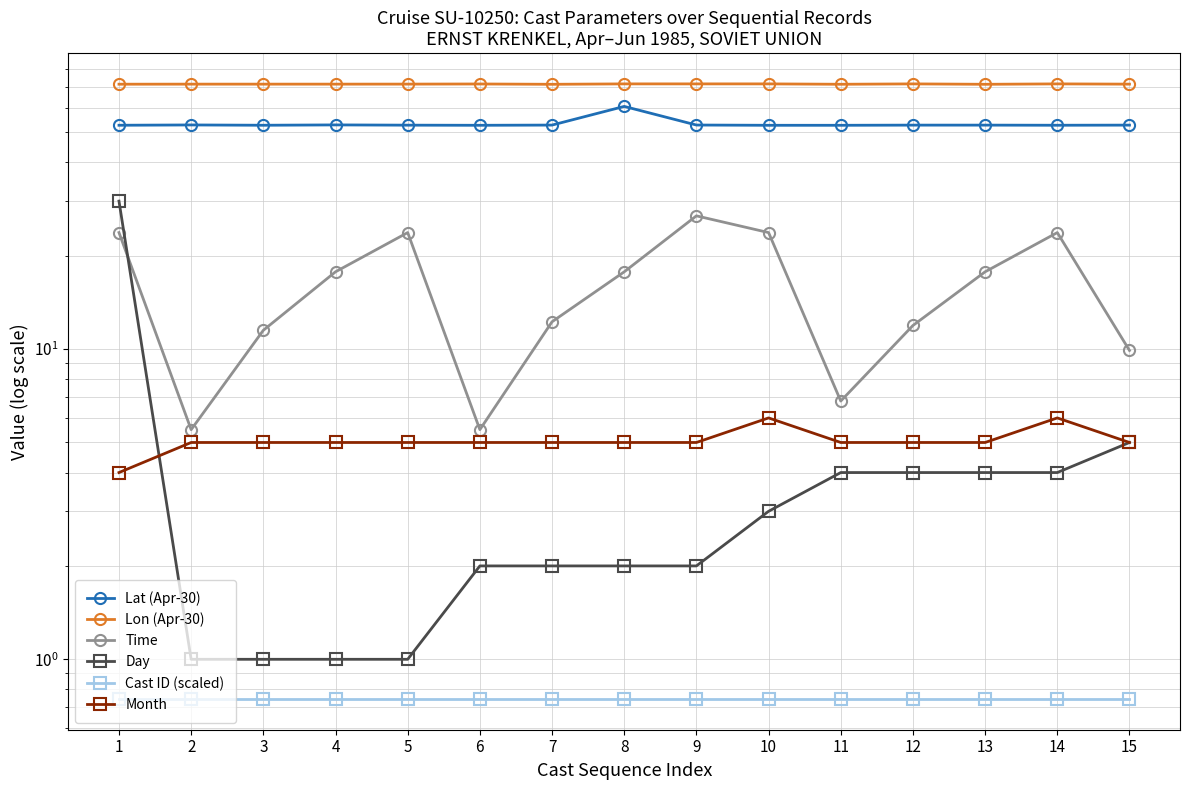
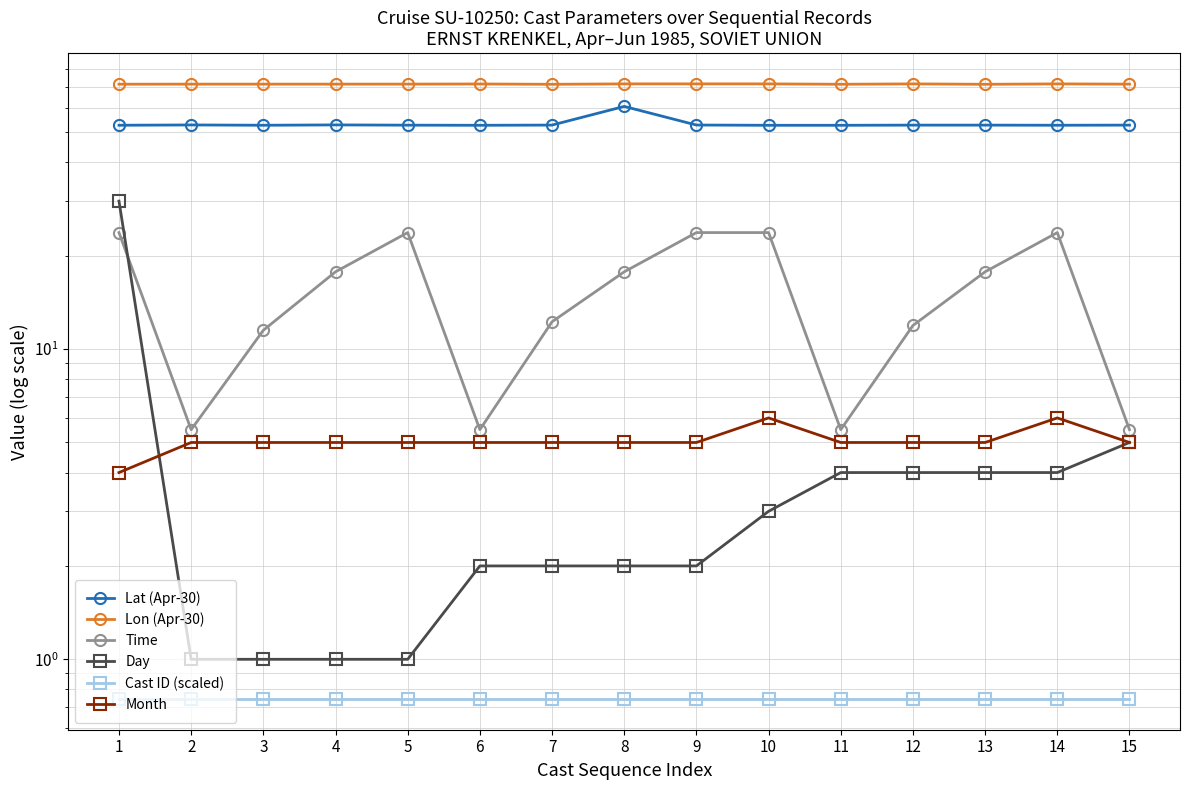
  {
    "Lat (Apr-30)": {
      "1": 53,
      "2": 53,
      "3": 53,
      "4": 53,
      "5": 53,
      "6": 53,
      "7": 53,
      "8": 61,
      "9": 53,
      "10": 53,
      "11": 53,
      "12": 53,
      "13": 53,
      "14": 53,
      "15": 53
    },
    "Lon (Apr-30)": {
      "1": 71,
      "2": 71,
      "3": 71,
      "4": 71,
      "5": 72,
      "6": 72,
      "7": 71,
      "8": 72,
      "9": 72,
      "10": 72,
      "11": 71,
      "12": 72,
      "13": 71,
      "14": 72,
      "15": 71
    },
    "Time": {
      "1": 24,
      "2": 5.5,
      "3": 11.5,
      "4": 18,
      "5": 24,
      "6": 5.5,
      "7": 12.3,
      "8": 18,
-     "9": 27,
+     "9": 24,
      "10": 24,
-     "11": 6.8,
+     "11": 5.5,
      "12": 11.9,
      "13": 18,
      "14": 24,
-     "15": 9.9
+     "15": 5.5
    },
    "Day": {
      "1": 30,
      "3": 1.0,
      "4": 1.0,
      "5": 1.0,
      "6": 2.0,
      "7": 2.0,
      "8": 2.0,
      "9": 2.0,
      "10": 3.0,
      "11": 4.0,
      "12": 4.0,
      "13": 4.0,
      "14": 4.0
    },
    "Cast ID (scaled)": {
      "3": 0.74,
      "4": 0.74,
      "5": 0.74,
      "6": 0.74,
      "7": 0.74,
      "8": 0.74,
      "9": 0.74,
      "10": 0.74,
      "11": 0.74,
      "12": 0.74,
      "13": 0.74,
      "14": 0.74,
      "15": 0.74
    },
    "Month": {
      "1": 4.0,
      "2": 5.0,
      "3": 5.0,
      "4": 5.0,
      "5": 5.0,
      "6": 5.0,
      "7": 5.0,
      "8": 5.0,
      "9": 5.0,
      "10": 6.0,
      "11": 5.0,
      "12": 5.0,
      "13": 5.0,
      "14": 6.0
    }
  }
